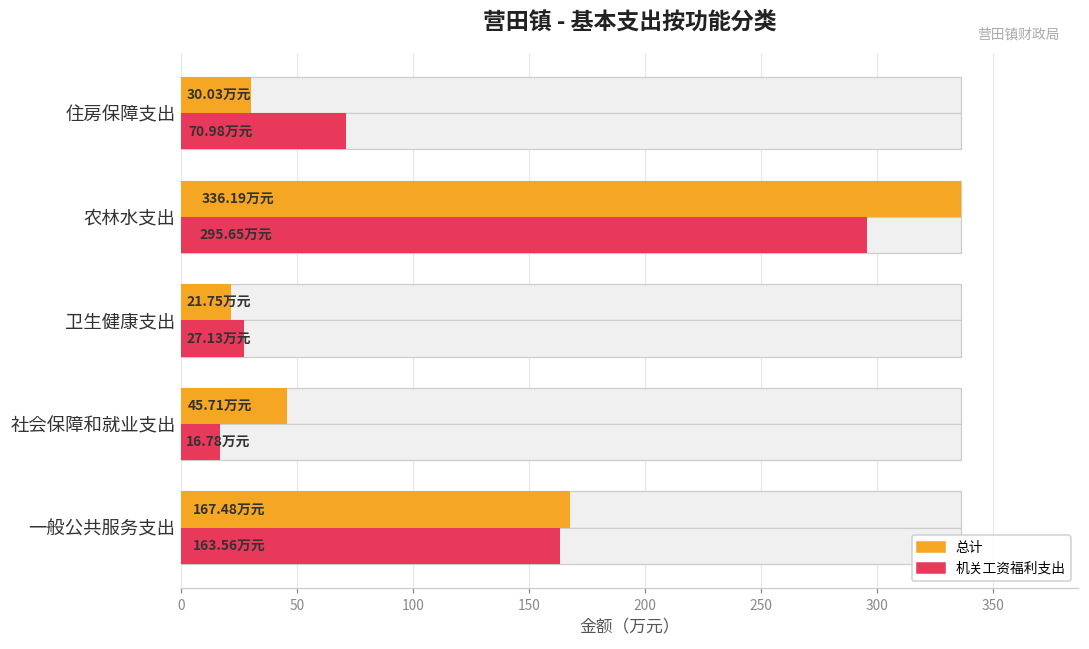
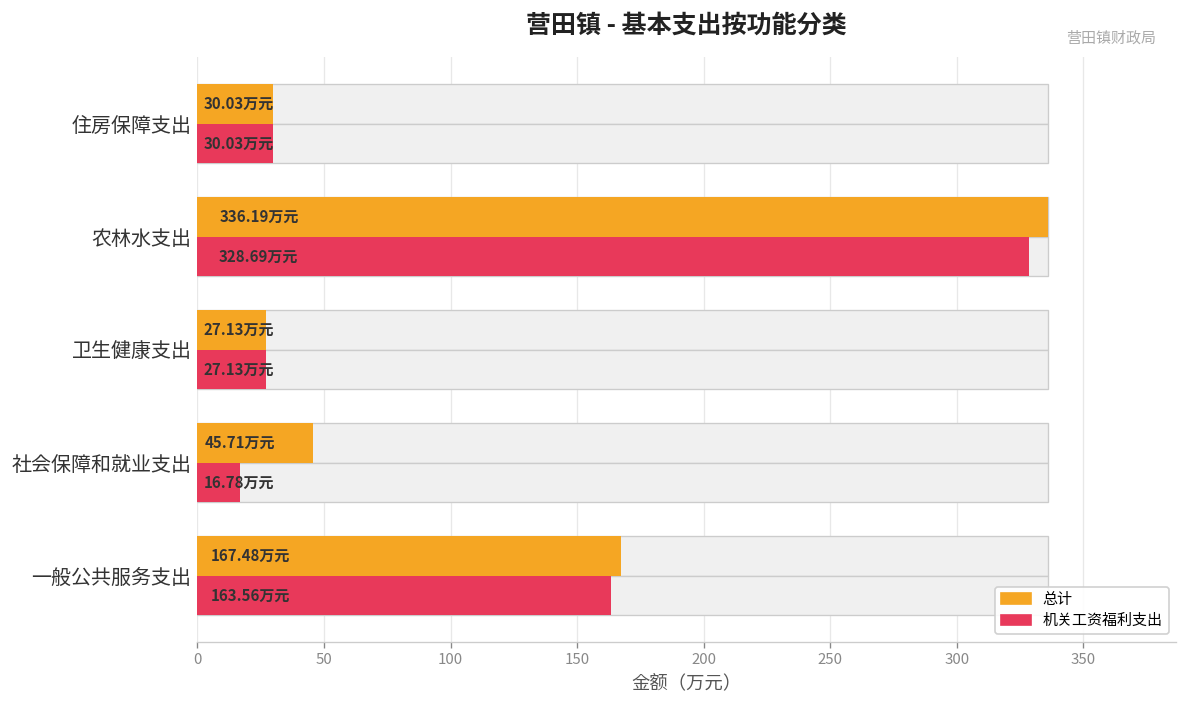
  {
    "总计": {
      "农林水支出": 336.19,
-     "卫生健康支出": 21.75
+     "卫生健康支出": 27.13
    },
    "机关工资福利支出": {
-     "住房保障支出": 70.98,
-     "农林水支出": 295.65
+     "住房保障支出": 30.03,
+     "农林水支出": 328.69
    }
  }
